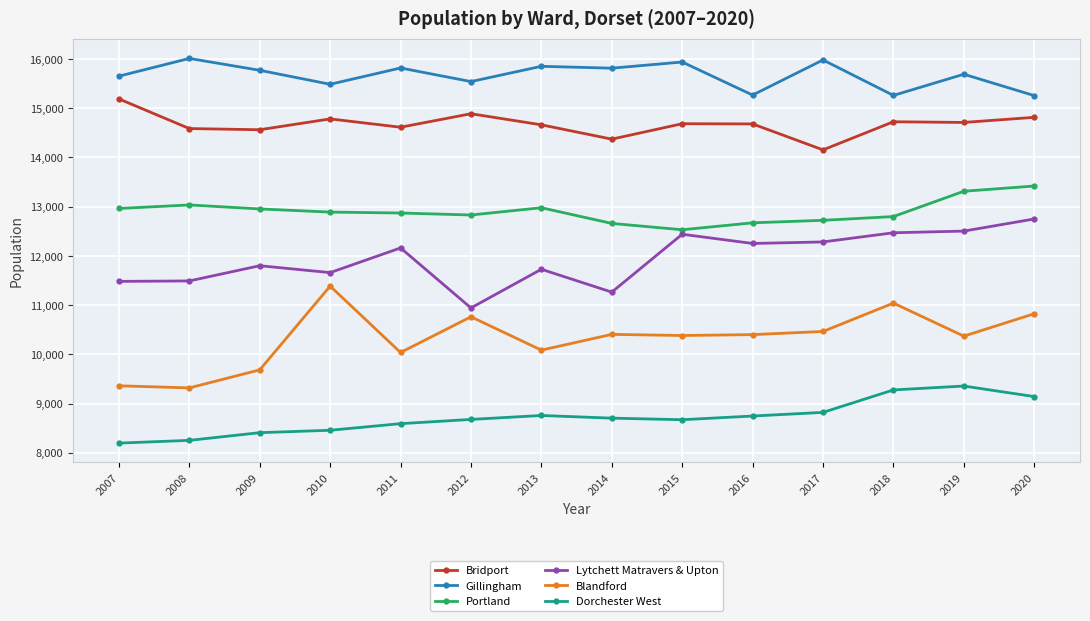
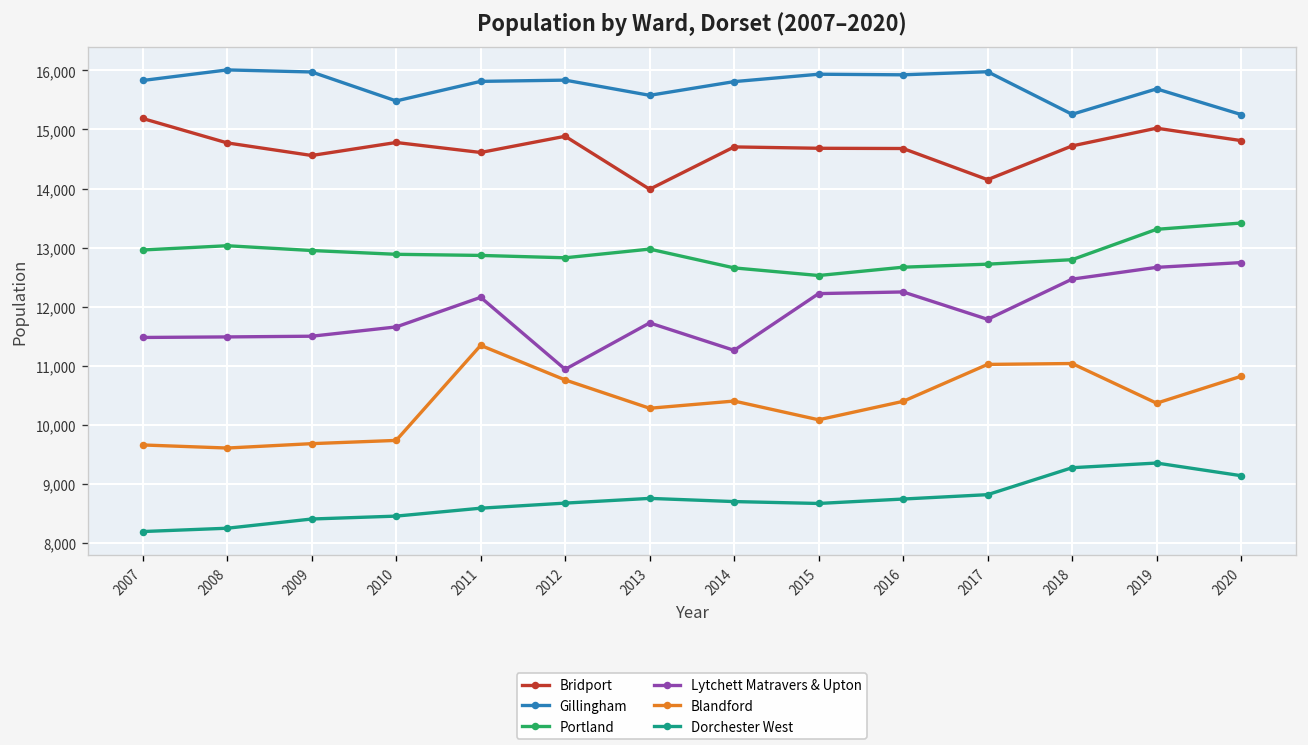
  {
    "Bridport": {
      "2007": "15,200",
-     "2008": "14,600",
+     "2008": "14,800",
      "2009": "14,600",
      "2010": "14,800",
      "2011": "14,600",
      "2012": "14,900",
-     "2013": "14,700",
-     "2014": "14,400",
+     "2013": "14,000",
+     "2014": "14,700",
      "2015": "14,700",
      "2016": "14,700",
      "2017": "14,200",
      "2018": "14,700",
-     "2019": "14,700",
+     "2019": "15,000",
      "2020": "14,800"
    },
    "Gillingham": {
-     "2007": "15,600",
+     "2007": "15,800",
      "2008": "16,000",
-     "2009": "15,800",
+     "2009": "16,000",
      "2010": "15,500",
      "2011": "15,800",
-     "2012": "15,500",
-     "2013": "15,800",
+     "2012": "15,800",
+     "2013": "15,600",
      "2014": "15,800",
      "2015": "15,900",
-     "2016": "15,300",
+     "2016": "15,900",
      "2017": "16,000",
      "2018": "15,300",
      "2019": "15,700",
      "2020": "15,300"
    },
    "Lytchett Matravers & Upton": {
      "2007": "11,500",
      "2008": "11,500",
-     "2009": "11,800",
+     "2009": "11,500",
      "2010": "11,700",
      "2011": "12,200",
      "2012": "10,900",
      "2013": "11,700",
      "2014": "11,300",
-     "2015": "12,400",
+     "2015": "12,200",
      "2016": "12,300",
-     "2017": "12,300",
+     "2017": "11,800",
      "2018": "12,500",
-     "2019": "12,500",
+     "2019": "12,700",
      "2020": "12,700"
    },
    "Blandford": {
-     "2007": "9,400",
-     "2008": "9,300",
+     "2007": "9,700",
+     "2008": "9,600",
      "2009": "9,700",
-     "2010": "11,400",
-     "2011": "10,000",
+     "2010": "9,700",
+     "2011": "11,300",
      "2012": "10,800",
-     "2013": "10,100",
+     "2013": "10,300",
      "2014": "10,400",
-     "2015": "10,400",
+     "2015": "10,100",
      "2016": "10,400",
-     "2017": "10,500",
+     "2017": "11,000",
      "2018": "11,000",
      "2019": "10,400",
      "2020": "10,800"
    }
  }
